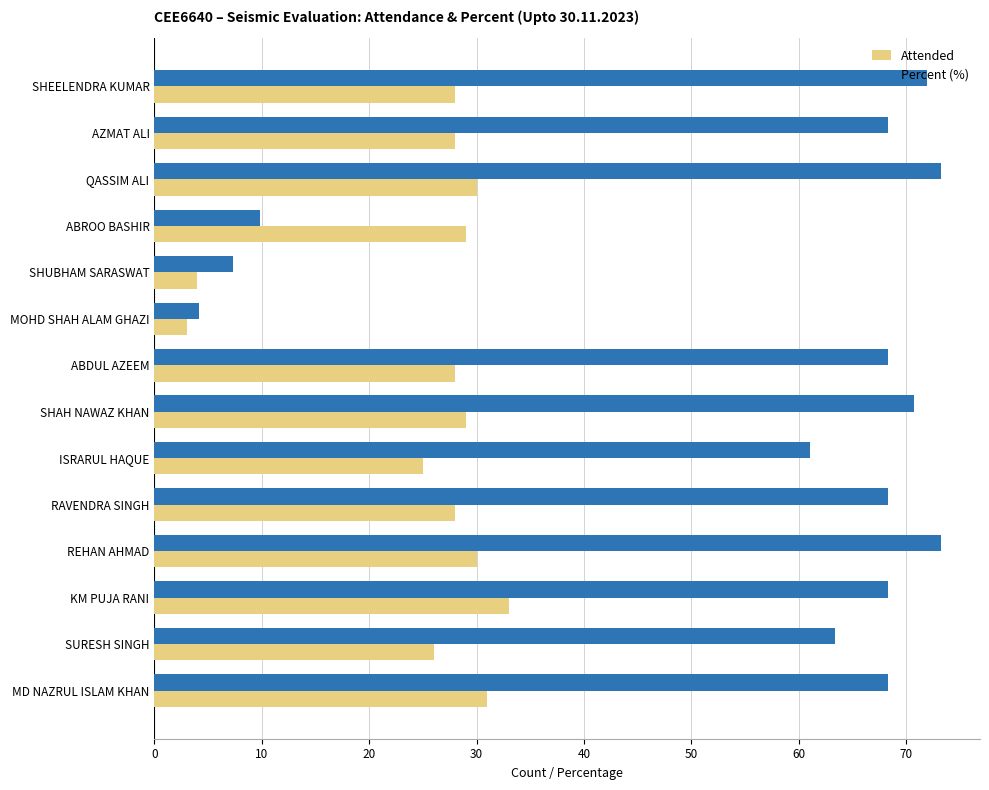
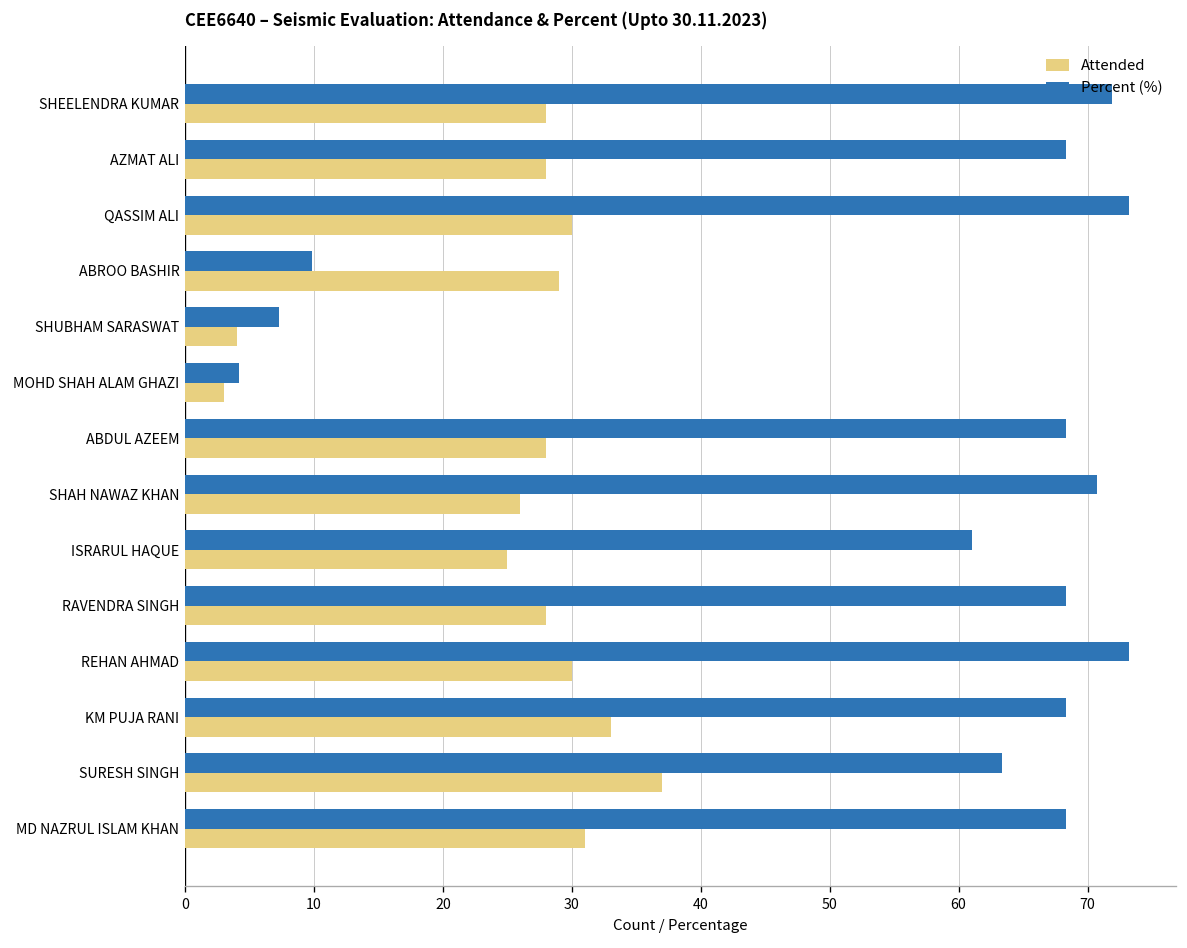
  {
    "Attended": {
      "SHEELENDRA KUMAR": 28,
      "AZMAT ALI": 28,
      "QASSIM ALI": 30,
      "ABROO BASHIR": 29,
      "SHUBHAM SARASWAT": 4,
      "MOHD SHAH ALAM GHAZI": 3,
      "ABDUL AZEEM": 28,
-     "SHAH NAWAZ KHAN": 29,
+     "SHAH NAWAZ KHAN": 26,
      "ISRARUL HAQUE": 25,
      "RAVENDRA SINGH": 28,
      "REHAN AHMAD": 30,
      "KM PUJA RANI": 33,
-     "SURESH SINGH": 26,
+     "SURESH SINGH": 37,
      "MD NAZRUL ISLAM KHAN": 31
    },
    "Percent (%)": {
      "SHEELENDRA KUMAR": 72,
      "AZMAT ALI": 68.3,
      "QASSIM ALI": 73,
      "ABROO BASHIR": 10,
      "SHUBHAM SARASWAT": 7.3,
      "MOHD SHAH ALAM GHAZI": 4,
      "ABDUL AZEEM": 68.3,
      "SHAH NAWAZ KHAN": 70.7,
      "ISRARUL HAQUE": 61,
      "RAVENDRA SINGH": 68.3,
      "REHAN AHMAD": 73,
      "KM PUJA RANI": 68.3,
      "SURESH SINGH": 63.4,
      "MD NAZRUL ISLAM KHAN": 68.3
    }
  }
